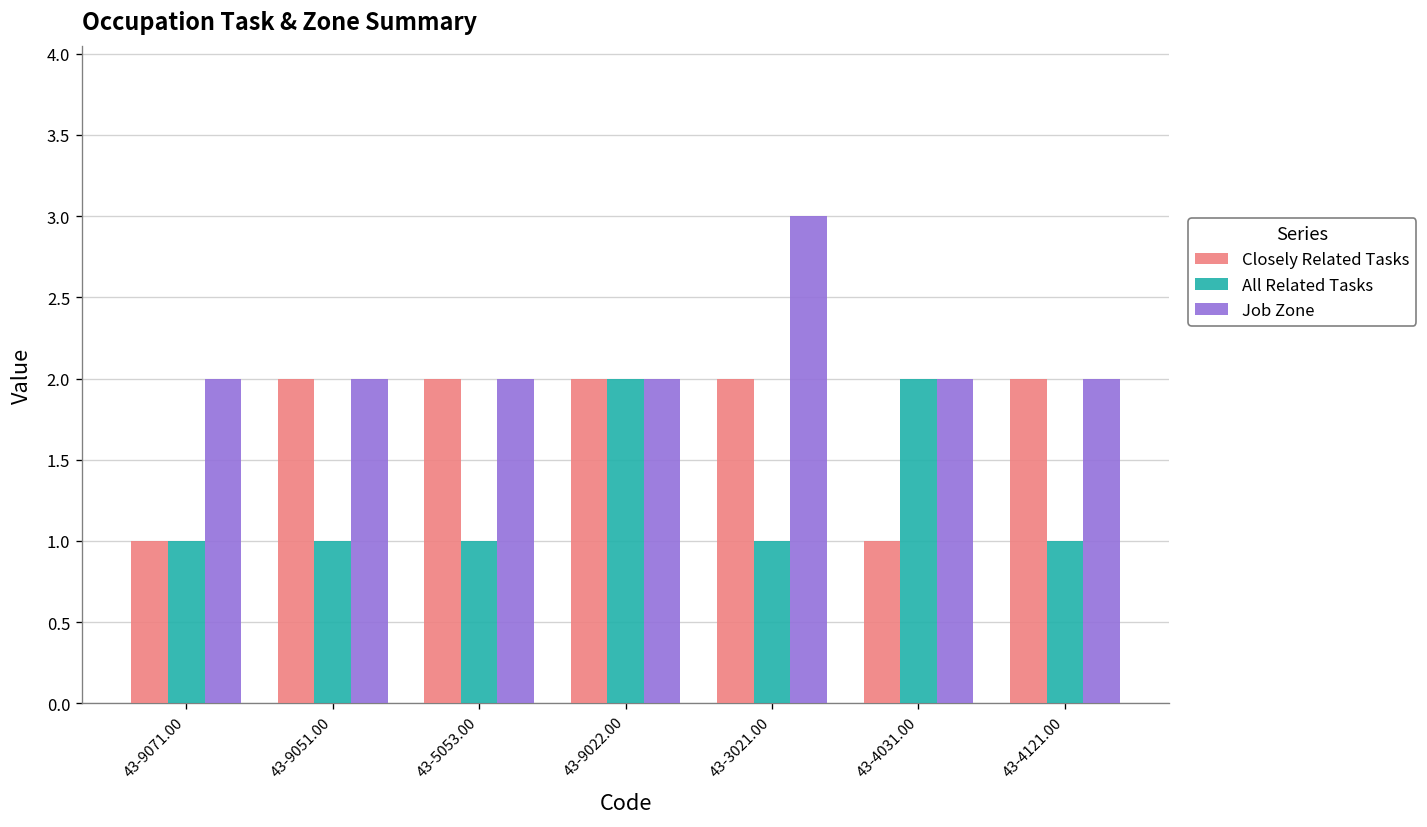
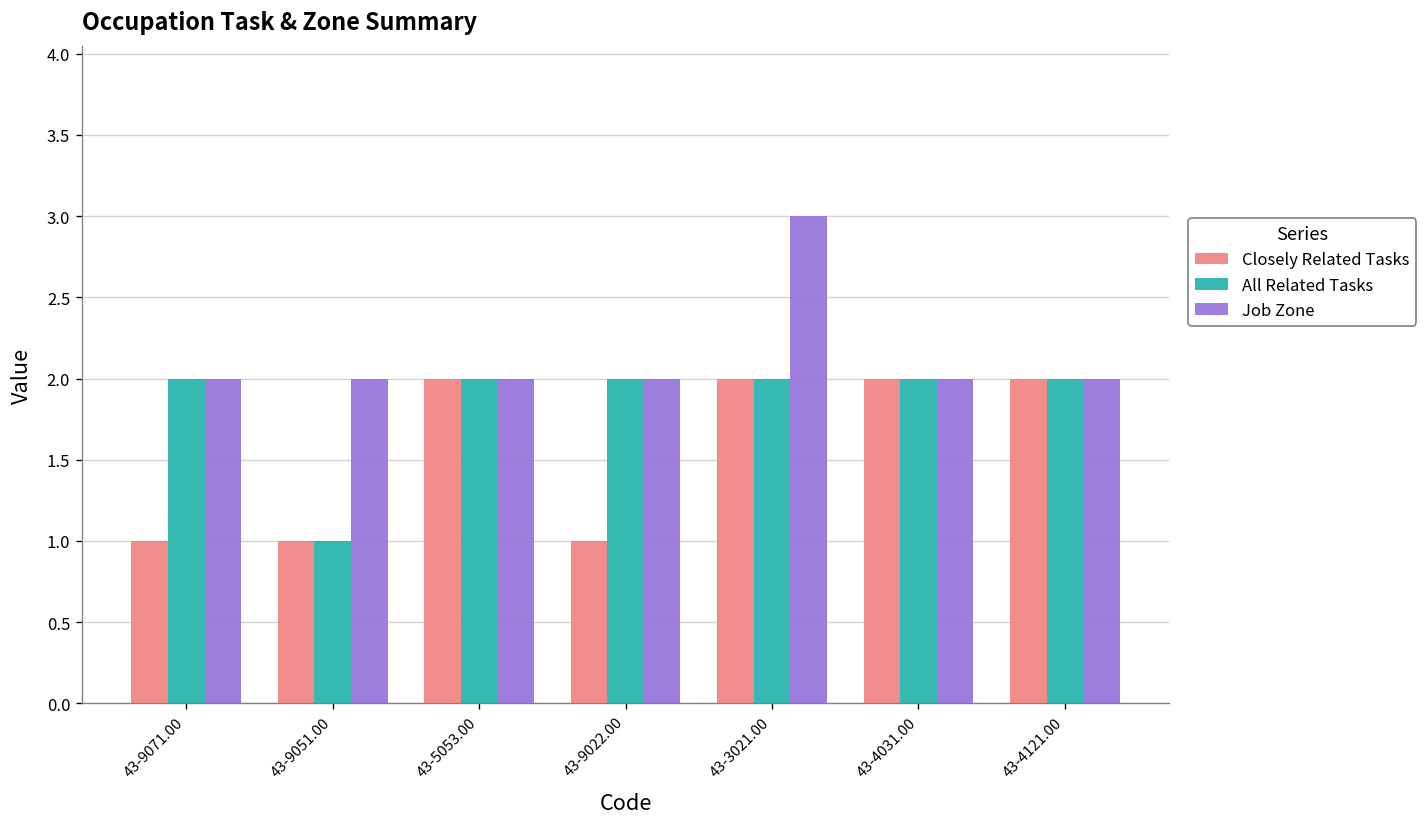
  {
    "Closely Related Tasks": {
      "43-9071.00": 1,
-     "43-9051.00": 2,
+     "43-9051.00": 1,
      "43-5053.00": 2,
-     "43-9022.00": 2,
+     "43-9022.00": 1,
      "43-3021.00": 2,
-     "43-4031.00": 1,
+     "43-4031.00": 2,
      "43-4121.00": 2
    },
    "All Related Tasks": {
-     "43-9071.00": 1,
+     "43-9071.00": 2,
      "43-9051.00": 1,
-     "43-5053.00": 1,
+     "43-5053.00": 2,
      "43-9022.00": 2,
-     "43-3021.00": 1,
+     "43-3021.00": 2,
      "43-4031.00": 2,
-     "43-4121.00": 1
+     "43-4121.00": 2
    },
    "Job Zone": {
      "43-9071.00": 2,
      "43-9051.00": 2,
      "43-5053.00": 2,
      "43-9022.00": 2,
      "43-3021.00": 3,
      "43-4031.00": 2,
      "43-4121.00": 2
    }
  }
